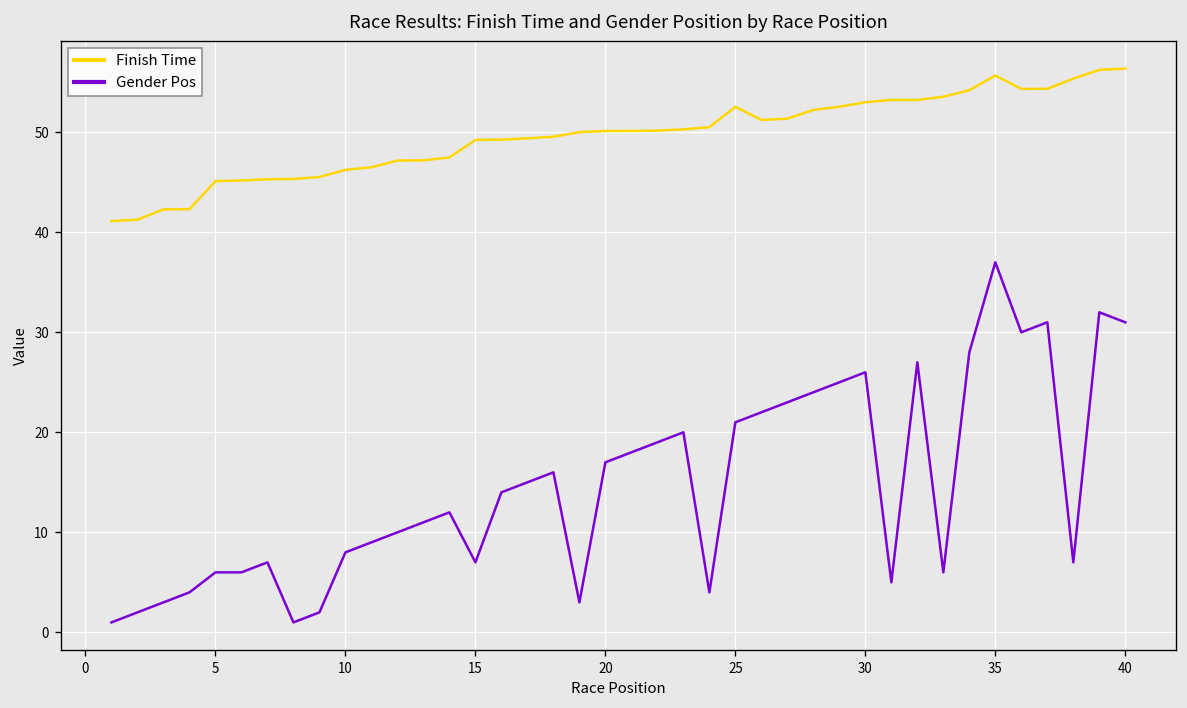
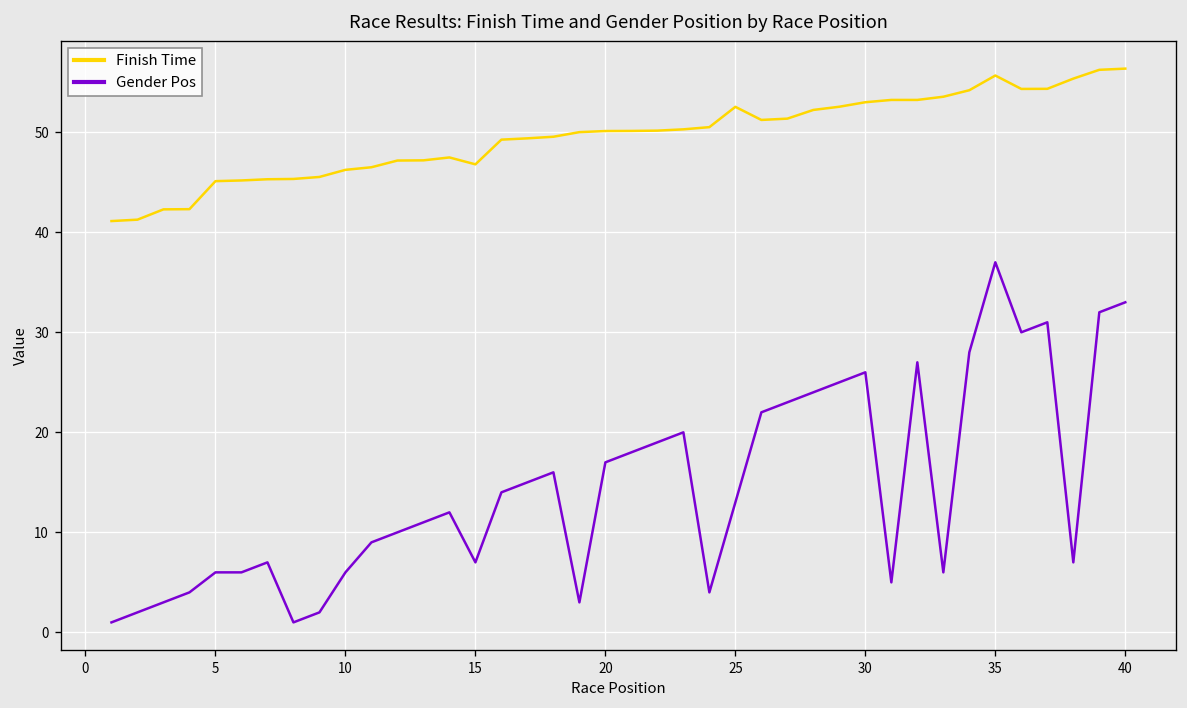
  {
    "Finish Time": {
      "5": 45,
      "10": 46,
-     "15": 49,
+     "15": 47,
      "20": 50,
      "25": 53,
      "30": 53,
      "35": 56,
      "40": 56
    },
    "Gender Pos": {
      "5": 6,
-     "10": 8,
+     "10": 6,
      "15": 7,
      "20": 17,
-     "25": 21,
+     "25": 13,
      "30": 26,
      "35": 37,
-     "40": 31
+     "40": 33
    }
  }
